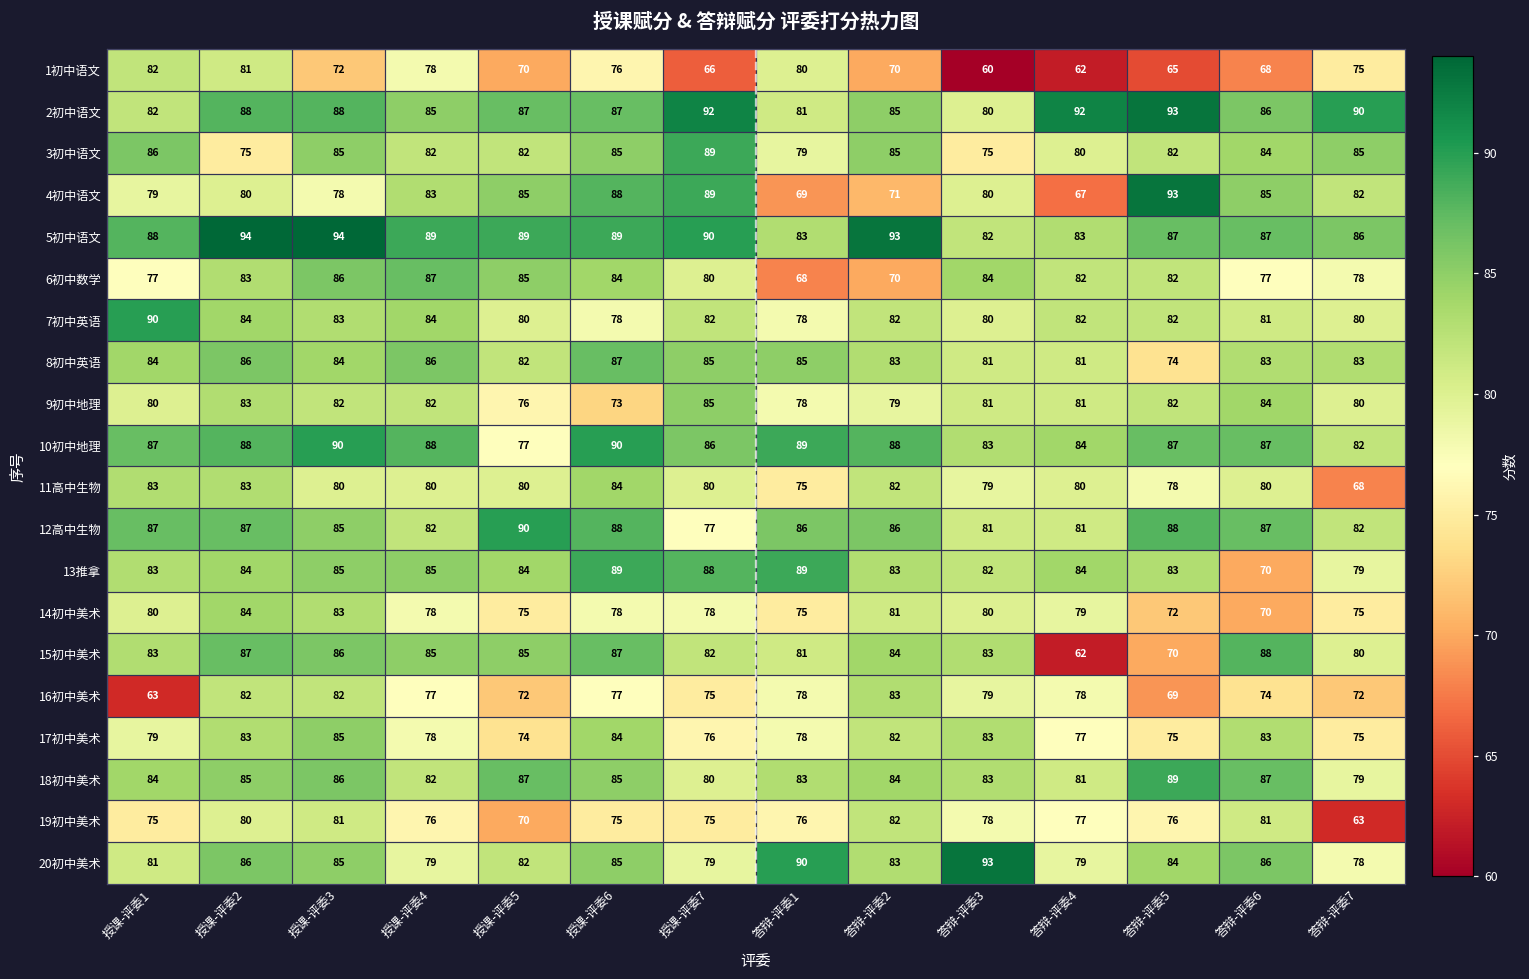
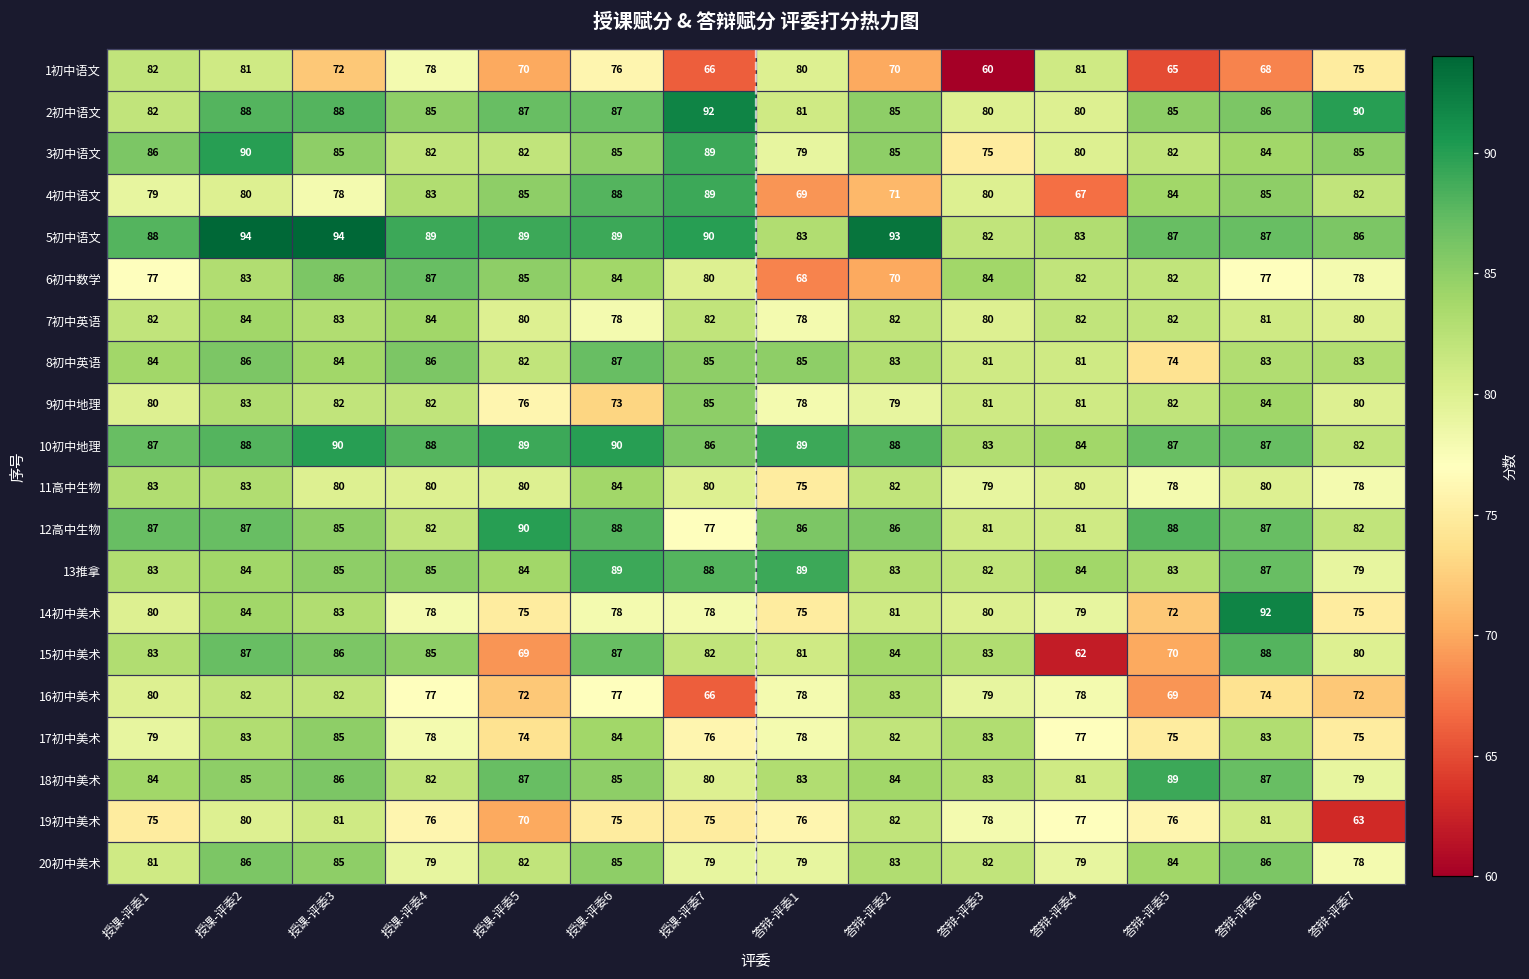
  {
    "1初中语文": {
      "授课-评委1": 82,
      "授课-评委2": 81,
      "授课-评委3": 72,
      "授课-评委4": 78,
      "授课-评委5": 70,
      "授课-评委6": 76,
      "授课-评委7": 66,
      "答辩-评委1": 80,
      "答辩-评委2": 70,
      "答辩-评委3": 60,
-     "答辩-评委4": 62,
+     "答辩-评委4": 81,
      "答辩-评委5": 65,
      "答辩-评委6": 68,
      "答辩-评委7": 75
    },
    "2初中语文": {
      "授课-评委1": 82,
      "授课-评委2": 88,
      "授课-评委3": 88,
      "授课-评委4": 85,
      "授课-评委5": 87,
      "授课-评委6": 87,
      "授课-评委7": 92,
      "答辩-评委1": 81,
      "答辩-评委2": 85,
      "答辩-评委3": 80,
-     "答辩-评委4": 92,
-     "答辩-评委5": 93,
+     "答辩-评委4": 80,
+     "答辩-评委5": 85,
      "答辩-评委6": 86,
      "答辩-评委7": 90
    },
    "3初中语文": {
      "授课-评委1": 86,
-     "授课-评委2": 75,
+     "授课-评委2": 90,
      "授课-评委3": 85,
      "授课-评委4": 82,
      "授课-评委5": 82,
      "授课-评委6": 85,
      "授课-评委7": 89,
      "答辩-评委1": 79,
      "答辩-评委2": 85,
      "答辩-评委3": 75,
      "答辩-评委4": 80,
      "答辩-评委5": 82,
      "答辩-评委6": 84,
      "答辩-评委7": 85
    },
    "4初中语文": {
      "授课-评委1": 79,
      "授课-评委2": 80,
      "授课-评委3": 78,
      "授课-评委4": 83,
      "授课-评委5": 85,
      "授课-评委6": 88,
      "授课-评委7": 89,
      "答辩-评委1": 69,
      "答辩-评委2": 71,
      "答辩-评委3": 80,
      "答辩-评委4": 67,
-     "答辩-评委5": 93,
+     "答辩-评委5": 84,
      "答辩-评委6": 85,
      "答辩-评委7": 82
    },
    "7初中英语": {
-     "授课-评委1": 90,
+     "授课-评委1": 82,
      "授课-评委2": 84,
      "授课-评委3": 83,
      "授课-评委4": 84,
      "授课-评委5": 80,
      "授课-评委6": 78,
      "授课-评委7": 82,
      "答辩-评委1": 78,
      "答辩-评委2": 82,
      "答辩-评委3": 80,
      "答辩-评委4": 82,
      "答辩-评委5": 82,
      "答辩-评委6": 81,
      "答辩-评委7": 80
    },
    "10初中地理": {
      "授课-评委1": 87,
      "授课-评委2": 88,
      "授课-评委3": 90,
      "授课-评委4": 88,
-     "授课-评委5": 77,
+     "授课-评委5": 89,
      "授课-评委6": 90,
      "授课-评委7": 86,
      "答辩-评委1": 89,
      "答辩-评委2": 88,
      "答辩-评委3": 83,
      "答辩-评委4": 84,
      "答辩-评委5": 87,
      "答辩-评委6": 87,
      "答辩-评委7": 82
    },
    "11高中生物": {
      "授课-评委1": 83,
      "授课-评委2": 83,
      "授课-评委3": 80,
      "授课-评委4": 80,
      "授课-评委5": 80,
      "授课-评委6": 84,
      "授课-评委7": 80,
      "答辩-评委1": 75,
      "答辩-评委2": 82,
      "答辩-评委3": 79,
      "答辩-评委4": 80,
      "答辩-评委5": 78,
      "答辩-评委6": 80,
-     "答辩-评委7": 68
+     "答辩-评委7": 78
    },
    "13推拿": {
      "授课-评委1": 83,
      "授课-评委2": 84,
      "授课-评委3": 85,
      "授课-评委4": 85,
      "授课-评委5": 84,
      "授课-评委6": 89,
      "授课-评委7": 88,
      "答辩-评委1": 89,
      "答辩-评委2": 83,
      "答辩-评委3": 82,
      "答辩-评委4": 84,
      "答辩-评委5": 83,
-     "答辩-评委6": 70,
+     "答辩-评委6": 87,
      "答辩-评委7": 79
    },
    "14初中美术": {
      "授课-评委1": 80,
      "授课-评委2": 84,
      "授课-评委3": 83,
      "授课-评委4": 78,
      "授课-评委5": 75,
      "授课-评委6": 78,
      "授课-评委7": 78,
      "答辩-评委1": 75,
      "答辩-评委2": 81,
      "答辩-评委3": 80,
      "答辩-评委4": 79,
      "答辩-评委5": 72,
-     "答辩-评委6": 70,
+     "答辩-评委6": 92,
      "答辩-评委7": 75
    },
    "15初中美术": {
      "授课-评委1": 83,
      "授课-评委2": 87,
      "授课-评委3": 86,
      "授课-评委4": 85,
-     "授课-评委5": 85,
+     "授课-评委5": 69,
      "授课-评委6": 87,
      "授课-评委7": 82,
      "答辩-评委1": 81,
      "答辩-评委2": 84,
      "答辩-评委3": 83,
      "答辩-评委4": 62,
      "答辩-评委5": 70,
      "答辩-评委6": 88,
      "答辩-评委7": 80
    },
    "16初中美术": {
-     "授课-评委1": 63,
+     "授课-评委1": 80,
      "授课-评委2": 82,
      "授课-评委3": 82,
      "授课-评委4": 77,
      "授课-评委5": 72,
      "授课-评委6": 77,
-     "授课-评委7": 75,
+     "授课-评委7": 66,
      "答辩-评委1": 78,
      "答辩-评委2": 83,
      "答辩-评委3": 79,
      "答辩-评委4": 78,
      "答辩-评委5": 69,
      "答辩-评委6": 74,
      "答辩-评委7": 72
    },
    "20初中美术": {
      "授课-评委1": 81,
      "授课-评委2": 86,
      "授课-评委3": 85,
      "授课-评委4": 79,
      "授课-评委5": 82,
      "授课-评委6": 85,
      "授课-评委7": 79,
-     "答辩-评委1": 90,
+     "答辩-评委1": 79,
      "答辩-评委2": 83,
-     "答辩-评委3": 93,
+     "答辩-评委3": 82,
      "答辩-评委4": 79,
      "答辩-评委5": 84,
      "答辩-评委6": 86,
      "答辩-评委7": 78
    }
  }
